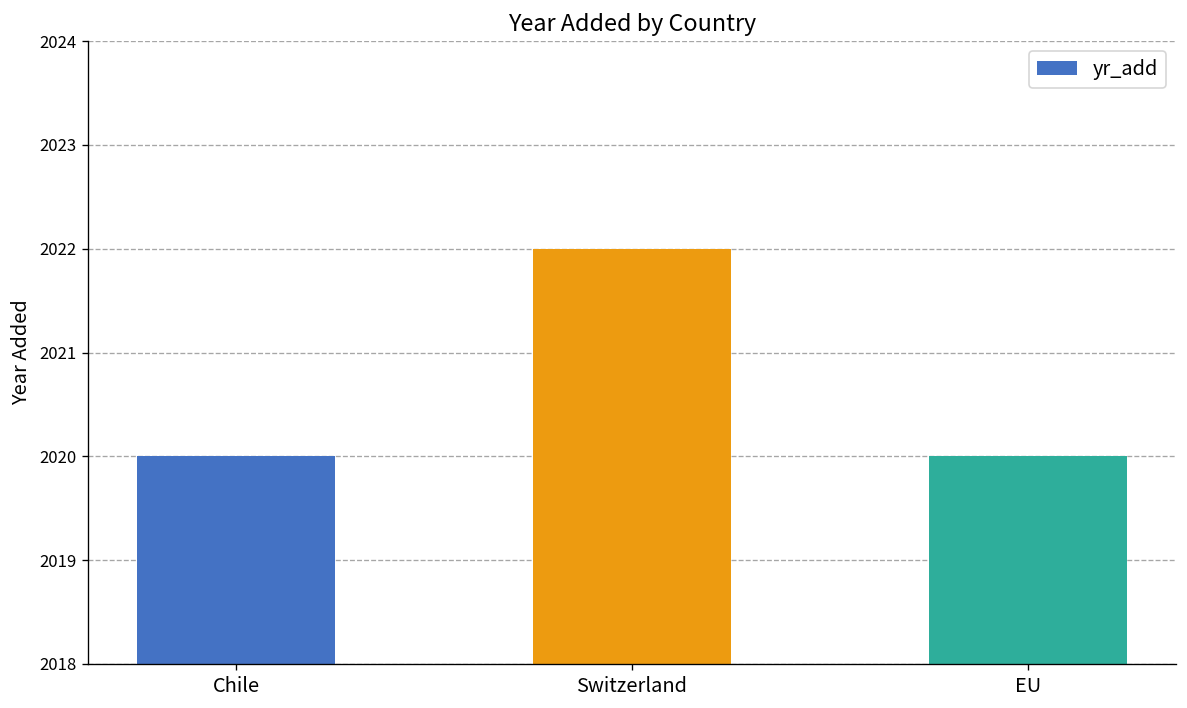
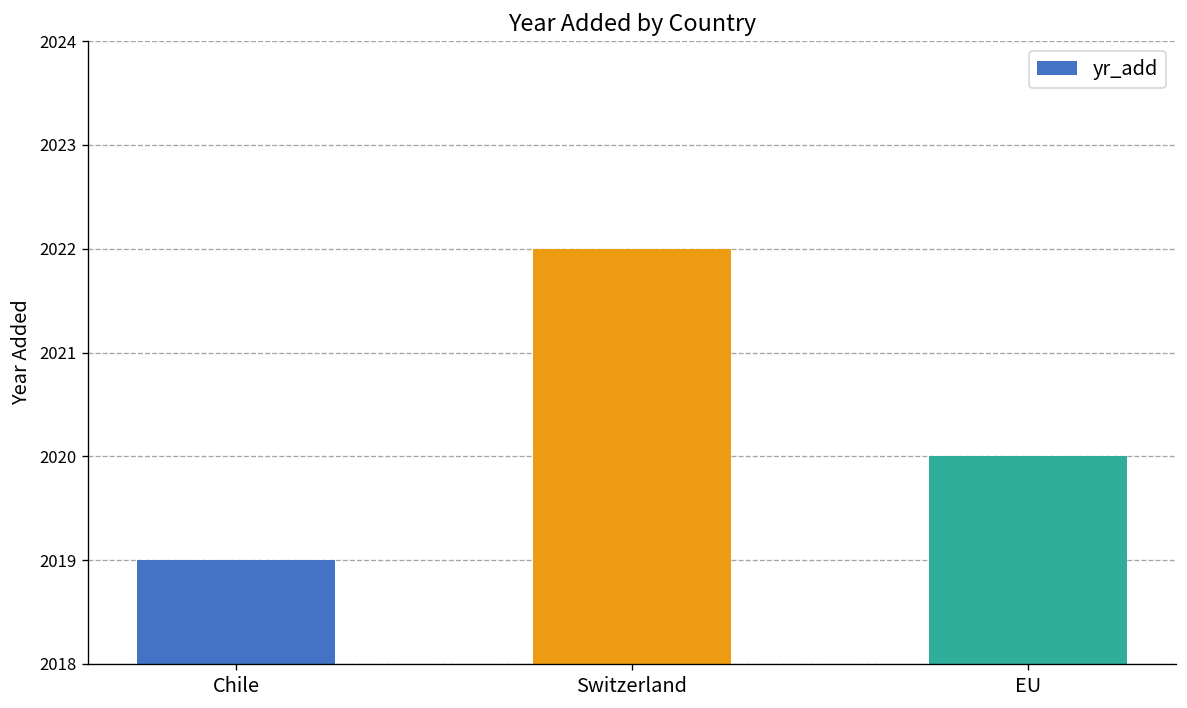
  {
-   "Chile": 2020,
+   "Chile": 2019,
    "Switzerland": 2022,
    "EU": 2020
  }
